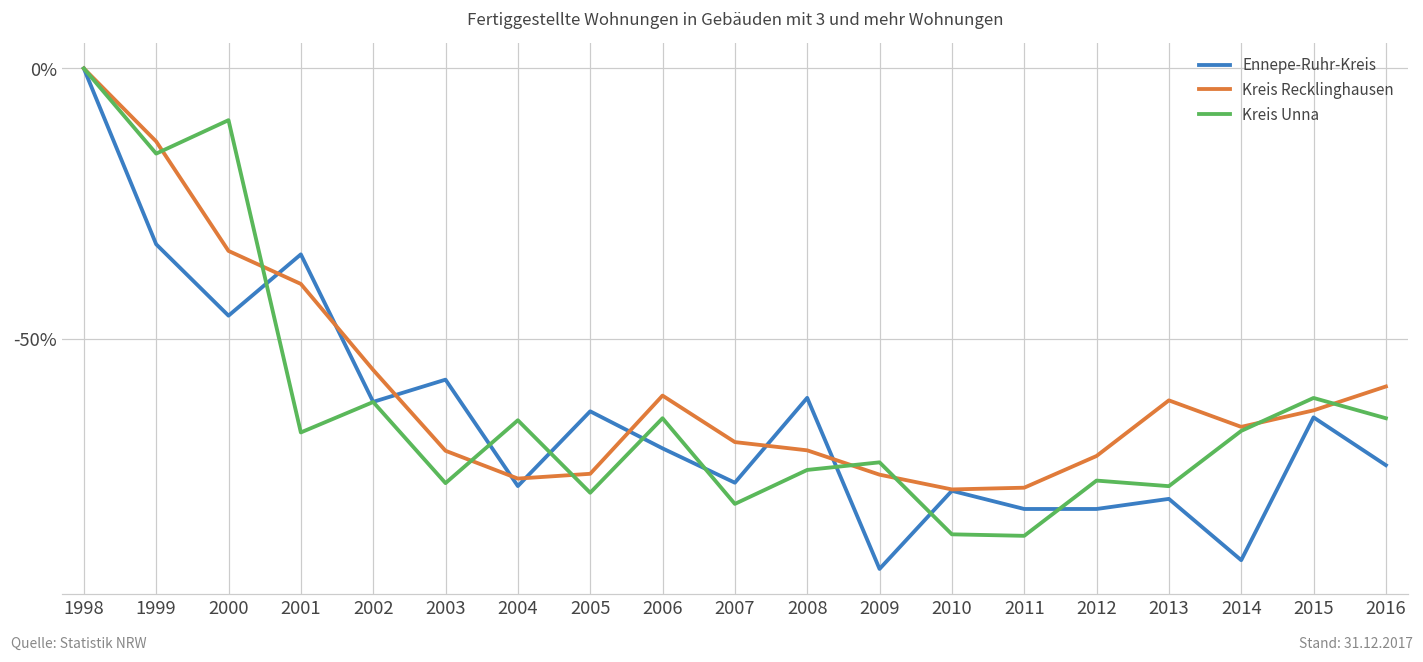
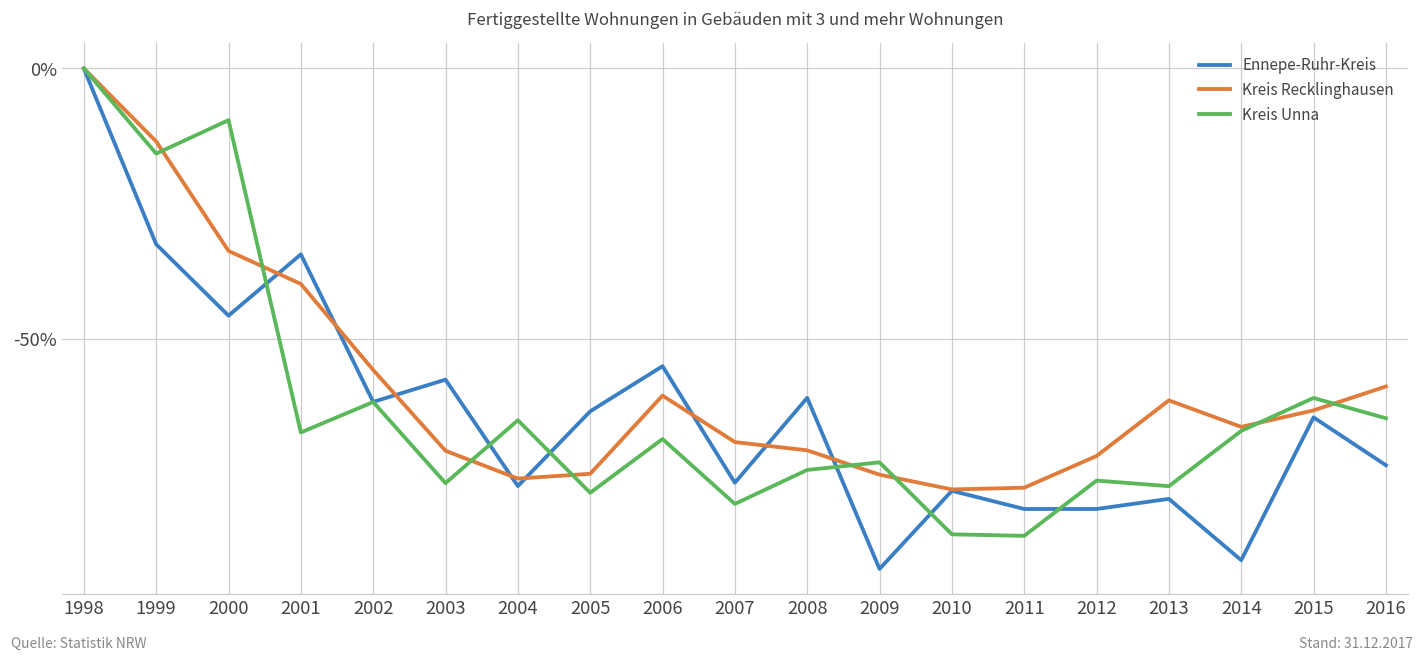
  {
    "Ennepe-Ruhr-Kreis": {
      "1999": "-33%",
      "2000": "-46%",
      "2001": "-34%",
      "2003": "-58%",
      "2004": "-77%",
      "2005": "-63%",
-     "2006": "-70%",
+     "2006": "-55%",
      "2007": "-77%",
      "2008": "-61%",
      "2009": "-93%",
      "2011": "-81%",
      "2012": "-81%",
      "2013": "-80%",
      "2014": "-91%",
      "2015": "-65%",
      "2016": "-73%"
    },
    "Kreis Recklinghausen": {
      "1999": "-13%",
      "2000": "-34%",
      "2001": "-40%",
      "2002": "-56%",
      "2003": "-71%",
      "2004": "-76%",
      "2005": "-75%",
      "2006": "-60%",
      "2007": "-69%",
      "2008": "-71%",
      "2009": "-75%",
      "2011": "-78%",
      "2012": "-72%",
      "2013": "-61%",
      "2014": "-66%",
      "2015": "-63%",
      "2016": "-59%"
    },
    "Kreis Unna": {
      "1999": "-16%",
      "2000": "-10%",
      "2001": "-67%",
      "2003": "-77%",
      "2004": "-65%",
      "2005": "-78%",
-     "2006": "-65%",
+     "2006": "-69%",
      "2007": "-81%",
      "2008": "-74%",
      "2009": "-73%",
      "2010": "-86%",
      "2011": "-86%",
      "2012": "-76%",
      "2013": "-77%",
      "2014": "-67%",
      "2015": "-61%",
      "2016": "-65%"
    }
  }
